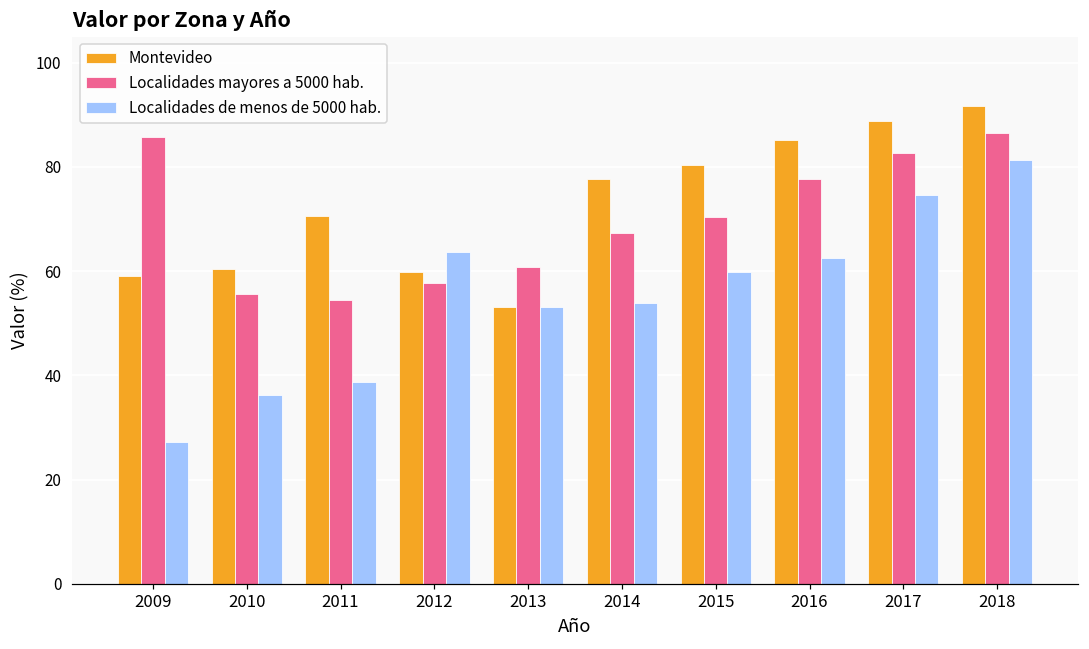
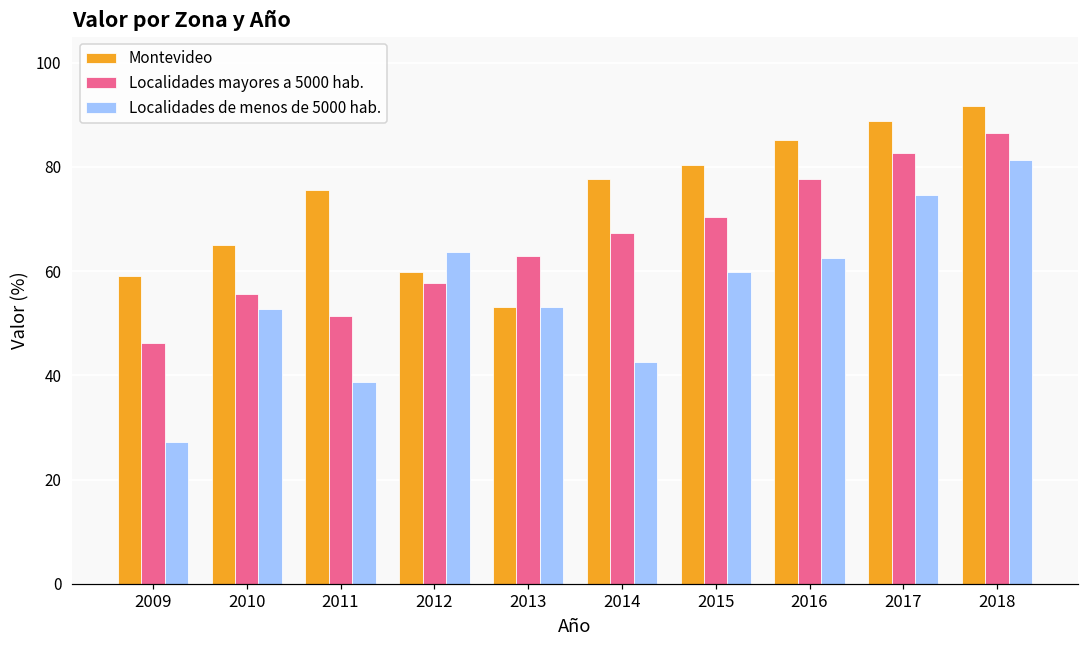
  {
    "Montevideo": {
      "2009": 59,
-     "2010": 61,
-     "2011": 71,
+     "2010": 65,
+     "2011": 76,
      "2012": 60,
      "2013": 53,
      "2014": 78,
      "2015": 80,
      "2016": 85,
      "2017": 89,
      "2018": 92
    },
    "Localidades mayores a 5000 hab.": {
-     "2009": 86,
+     "2009": 46,
      "2010": 56,
-     "2011": 55,
+     "2011": 51,
      "2012": 58,
-     "2013": 61,
+     "2013": 63,
      "2014": 67,
      "2015": 70,
      "2016": 78,
      "2017": 83,
      "2018": 87
    },
    "Localidades de menos de 5000 hab.": {
      "2009": 27,
-     "2010": 36,
+     "2010": 53,
      "2011": 39,
      "2012": 64,
      "2013": 53,
-     "2014": 54,
+     "2014": 43,
      "2015": 60,
      "2016": 63,
      "2017": 75,
      "2018": 81
    }
  }
